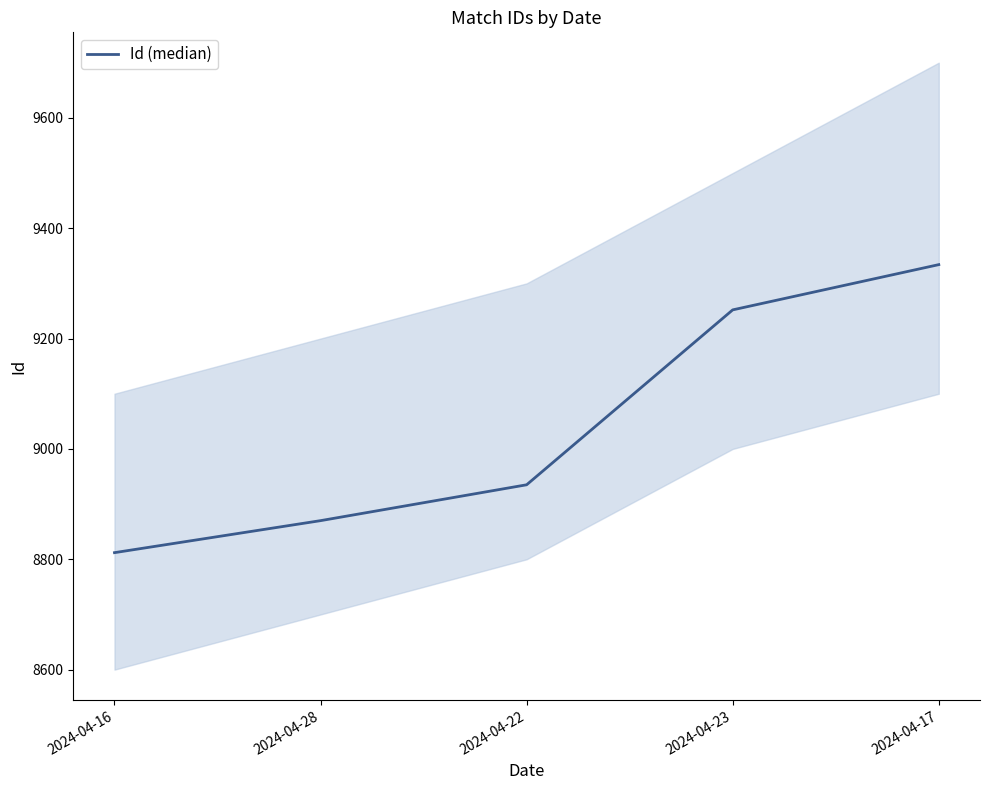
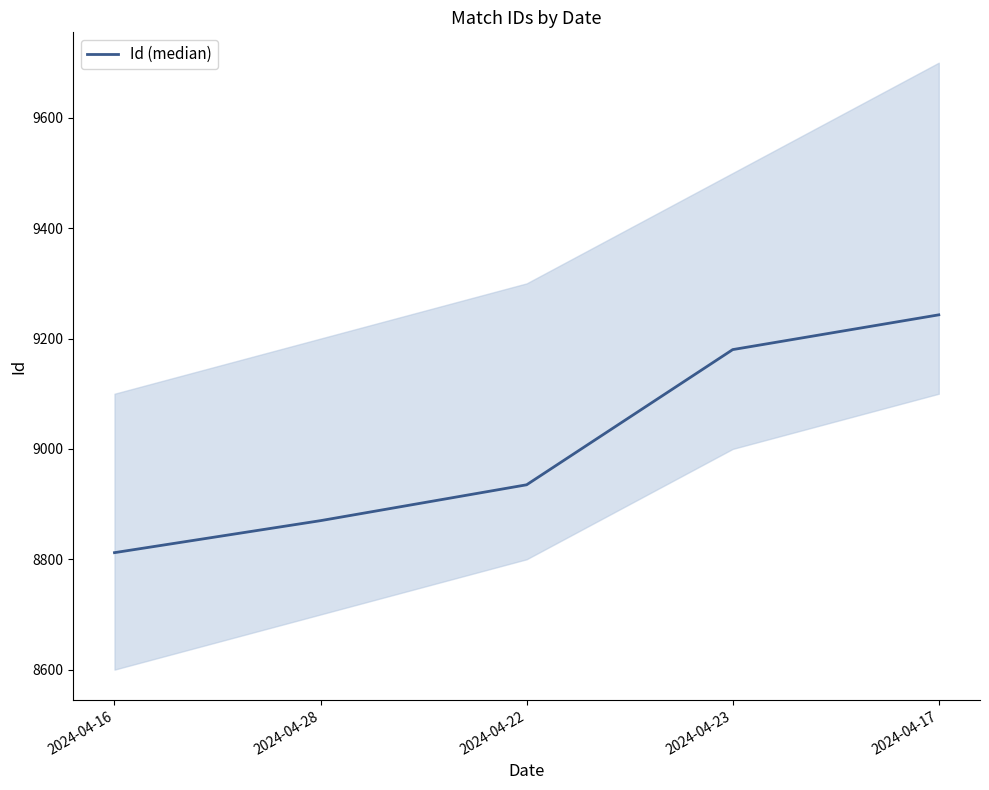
  {
    "Id (median)": {
      "2024-04-16": 8810,
      "2024-04-28": 8870,
      "2024-04-22": 8940,
-     "2024-04-23": 9250,
-     "2024-04-17": 9330
+     "2024-04-23": 9180,
+     "2024-04-17": 9240
    }
  }
